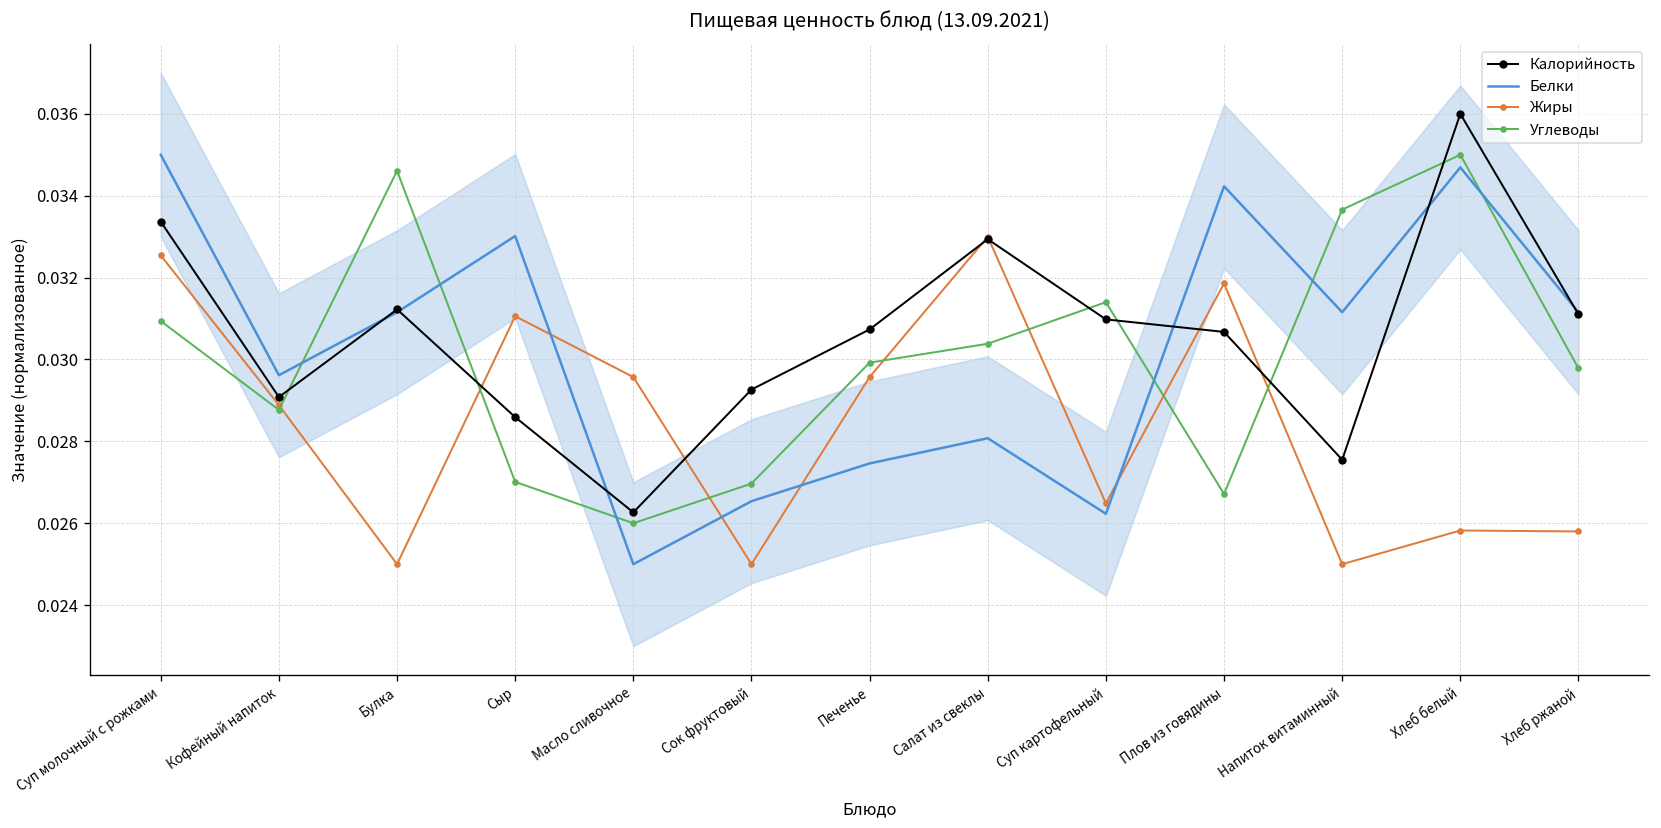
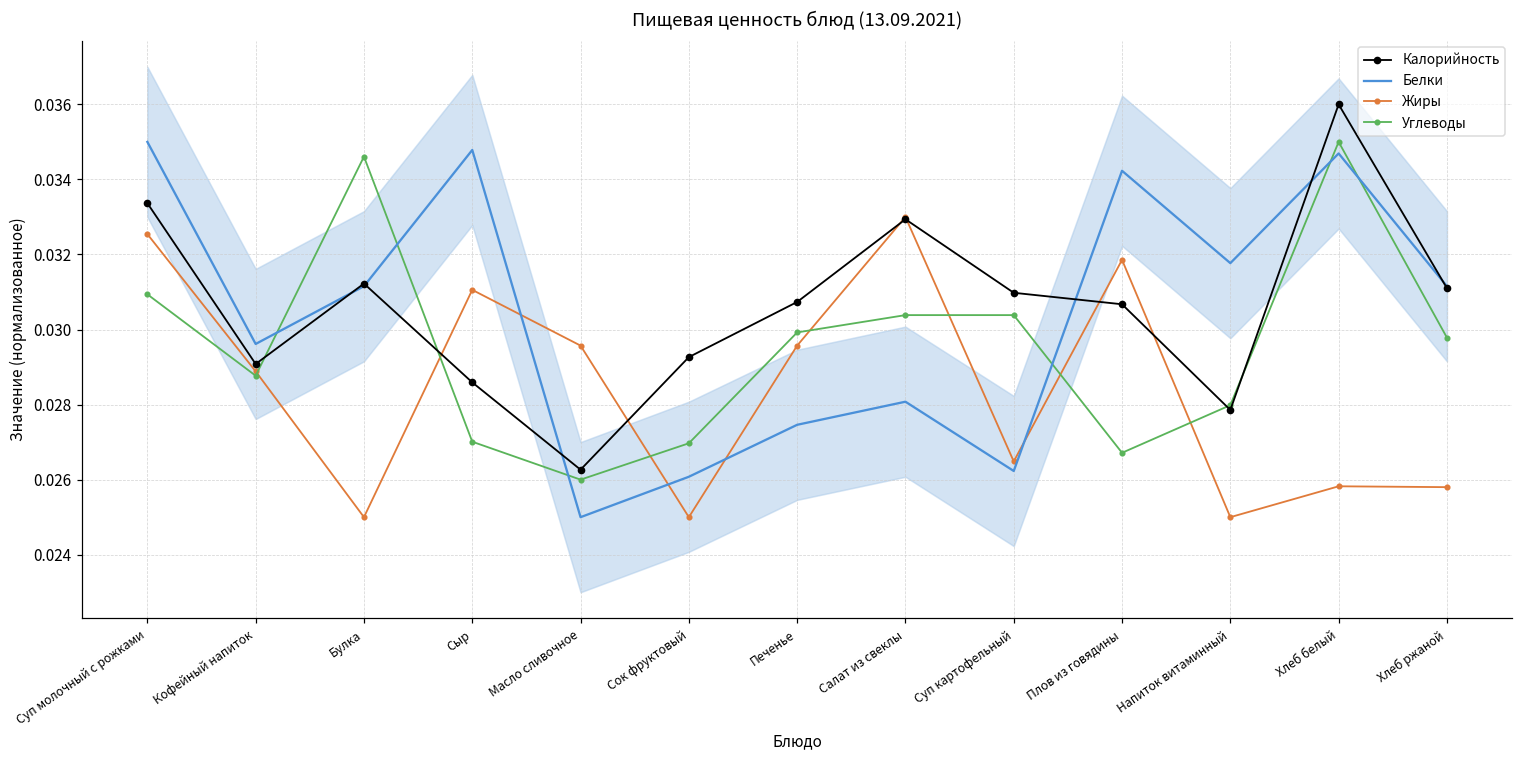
  {
    "Калорийность": {
      "Суп молочный с рожками": 0.0334,
      "Кофейный напиток": 0.0291,
      "Сыр": 0.0286,
      "Масло сливочное": 0.0263,
      "Сок фруктовый": 0.0293,
      "Печенье": 0.0307,
      "Суп картофельный": 0.0310,
      "Плов из говядины": 0.0307,
-     "Напиток витаминный": 0.0276,
+     "Напиток витаминный": 0.0279,
      "Хлеб белый": 0.0360
    },
    "Белки": {
      "Суп молочный с рожками": 0.0350,
      "Кофейный напиток": 0.0296,
-     "Сыр": 0.0330,
+     "Сыр": 0.0348,
      "Масло сливочное": 0.0250,
-     "Сок фруктовый": 0.0265,
+     "Сок фруктовый": 0.0261,
      "Печенье": 0.0275,
      "Салат из свеклы": 0.0281,
      "Суп картофельный": 0.0262,
      "Плов из говядины": 0.0342,
-     "Напиток витаминный": 0.0312,
+     "Напиток витаминный": 0.0318,
      "Хлеб белый": 0.0347
    },
    "Жиры": {
      "Суп молочный с рожками": 0.0325,
      "Кофейный напиток": 0.0289,
      "Булка": 0.0250,
      "Сыр": 0.0311,
      "Масло сливочное": 0.0296,
      "Сок фруктовый": 0.0250,
      "Печенье": 0.0296,
      "Суп картофельный": 0.0265,
      "Плов из говядины": 0.0319,
      "Напиток витаминный": 0.0250,
      "Хлеб белый": 0.0258,
      "Хлеб ржаной": 0.0258
    },
    "Углеводы": {
      "Суп молочный с рожками": 0.0309,
      "Кофейный напиток": 0.0288,
      "Булка": 0.0346,
      "Сыр": 0.0270,
      "Масло сливочное": 0.0260,
      "Сок фруктовый": 0.0270,
      "Печенье": 0.0299,
      "Салат из свеклы": 0.0304,
-     "Суп картофельный": 0.0314,
+     "Суп картофельный": 0.0304,
      "Плов из говядины": 0.0267,
-     "Напиток витаминный": 0.0337,
+     "Напиток витаминный": 0.0280,
      "Хлеб белый": 0.0350,
      "Хлеб ржаной": 0.0298
    }
  }
